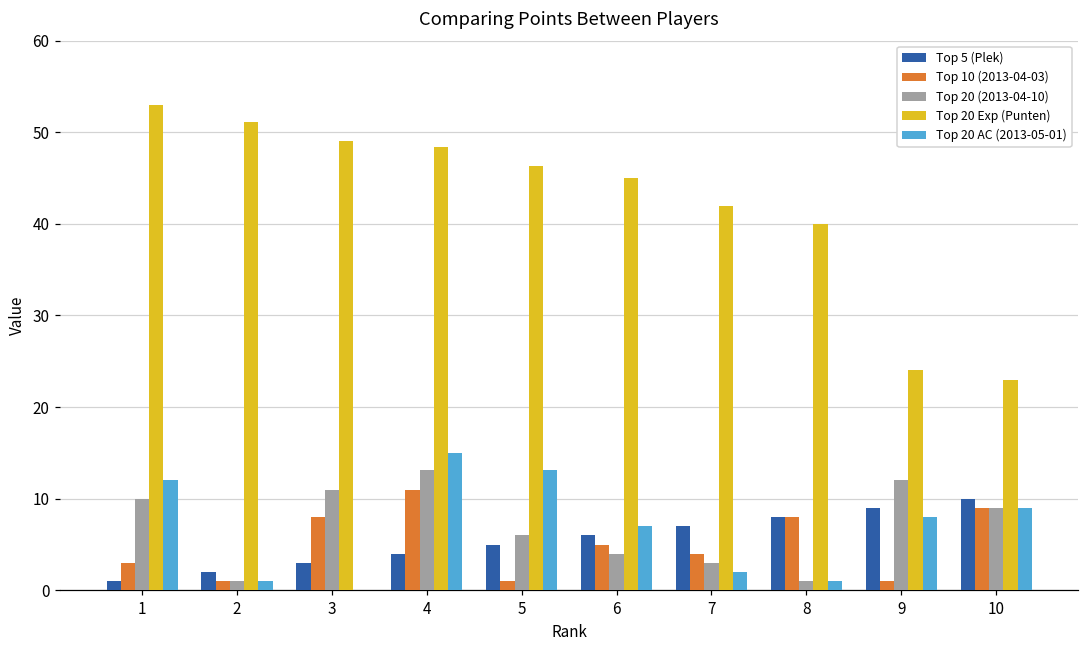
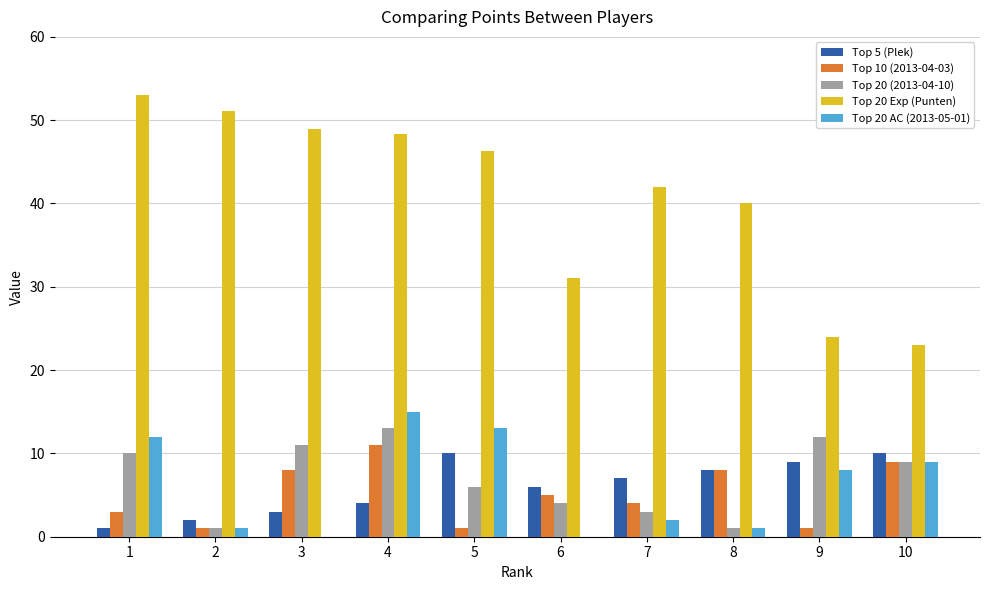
  {
    "Top 5 (Plek)": {
      "1": 1,
      "2": 2,
      "3": 3,
      "4": 4,
-     "5": 5,
+     "5": 10,
      "6": 6,
      "7": 7,
      "8": 8,
      "9": 9,
      "10": 10
    },
    "Top 10 (2013-04-03)": {
      "1": 3,
      "2": 1,
      "3": 8,
      "4": 11,
      "5": 1,
      "6": 5,
      "7": 4,
      "8": 8,
      "9": 1,
      "10": 9
    },
    "Top 20 (2013-04-10)": {
      "1": 10,
      "2": 1,
      "3": 11,
      "4": 13,
      "5": 6,
      "6": 4,
      "7": 3,
      "8": 1,
      "9": 12,
      "10": 9
    },
    "Top 20 Exp (Punten)": {
      "1": 53,
      "2": 51,
      "3": 49,
      "4": 48,
      "5": 46,
-     "6": 45,
+     "6": 31,
      "7": 42,
      "8": 40,
      "9": 24,
      "10": 23
    },
    "Top 20 AC (2013-05-01)": {
      "1": 12,
      "2": 1,
      "3": 0,
      "4": 15,
      "5": 13,
-     "6": 7,
+     "6": 0,
      "7": 2,
      "8": 1,
      "9": 8,
      "10": 9
    }
  }
